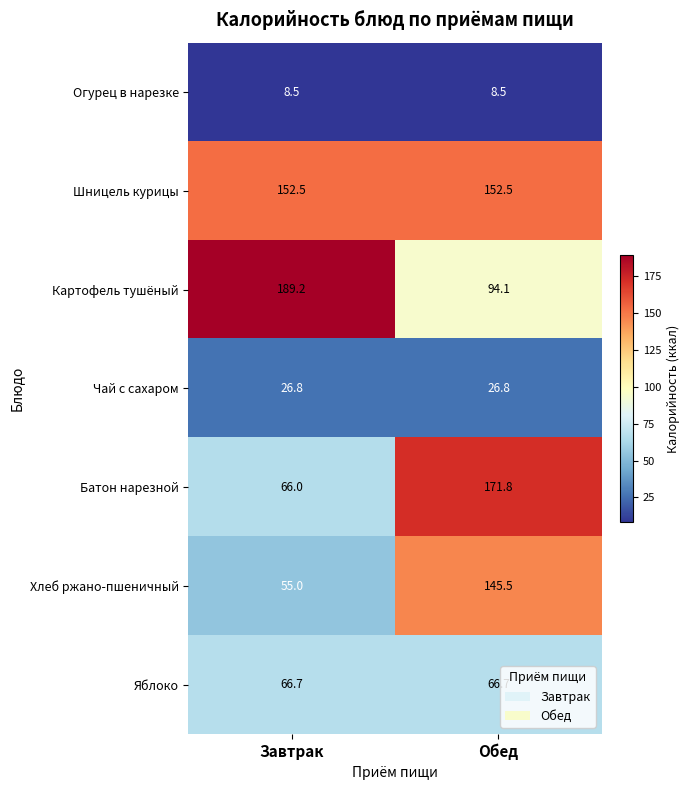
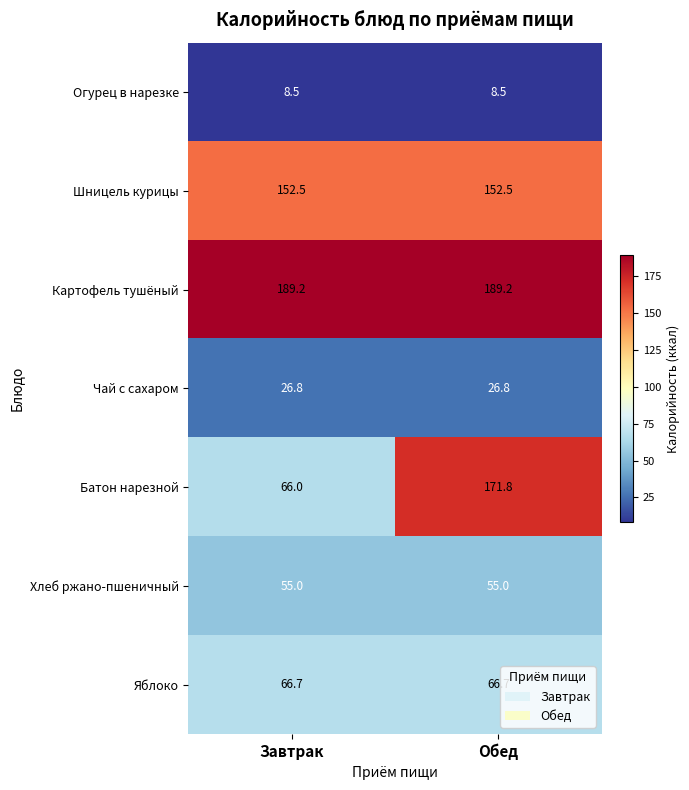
  {
    "Огурец в нарезке": {
      "Завтрак": 8.5,
      "Обед": 8.5
    },
    "Шницель курицы": {
      "Завтрак": 152.5,
      "Обед": 152.5
    },
    "Картофель тушёный": {
      "Завтрак": 189.2,
-     "Обед": 94.1
+     "Обед": 189.2
    },
    "Чай с сахаром": {
      "Завтрак": 26.8,
      "Обед": 26.8
    },
    "Батон нарезной": {
      "Завтрак": 66.0,
      "Обед": 171.8
    },
    "Хлеб ржано-пшеничный": {
      "Завтрак": 55.0,
-     "Обед": 145.5
+     "Обед": 55.0
    },
    "Яблоко": {
      "Завтрак": 66.7
    }
  }
